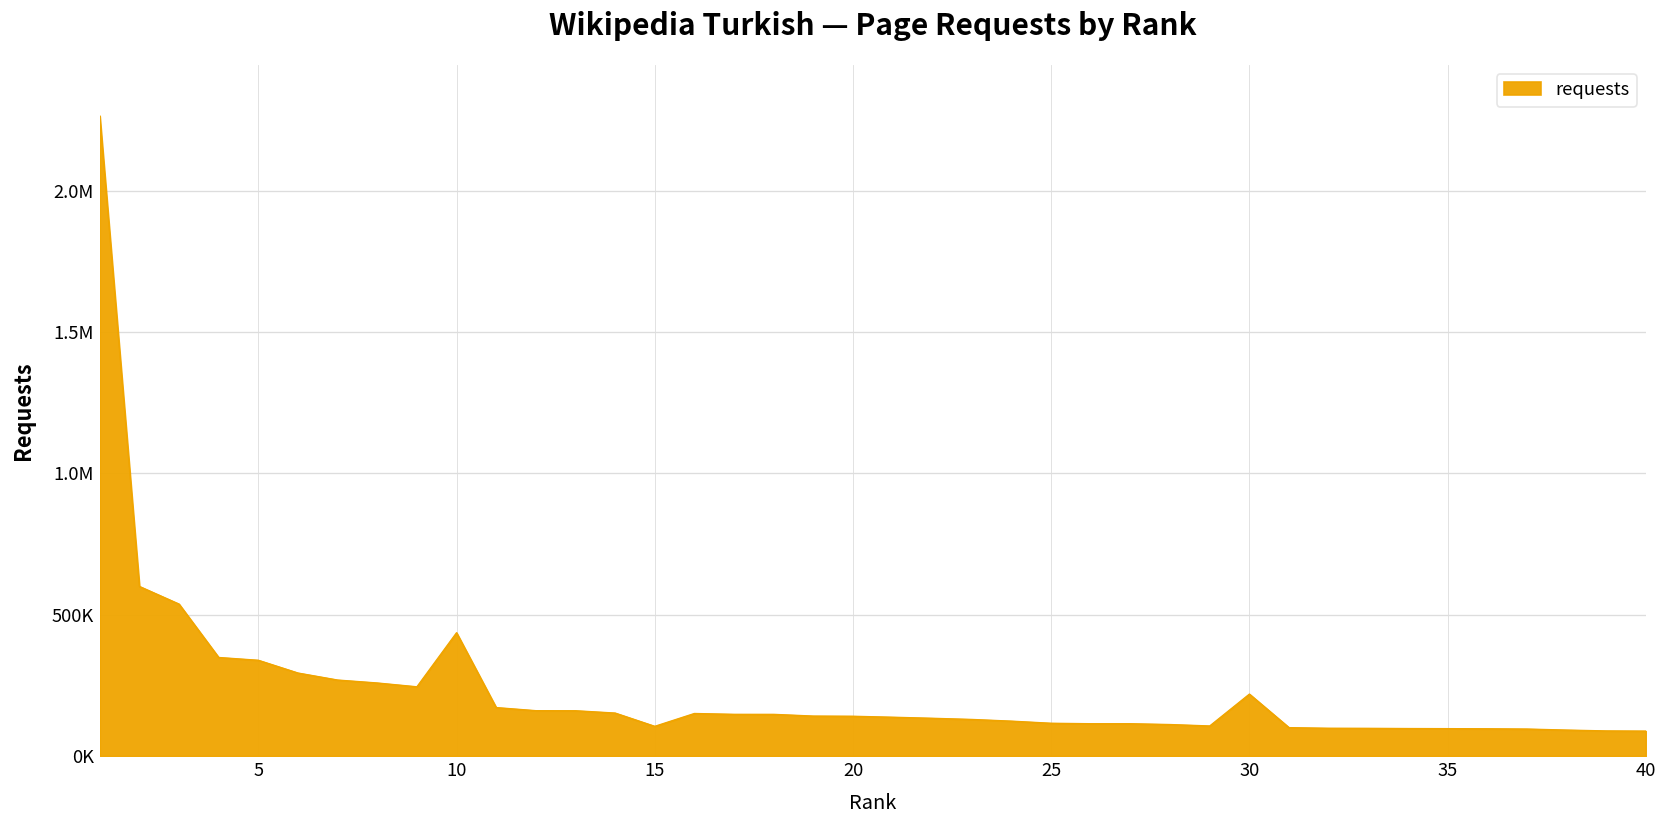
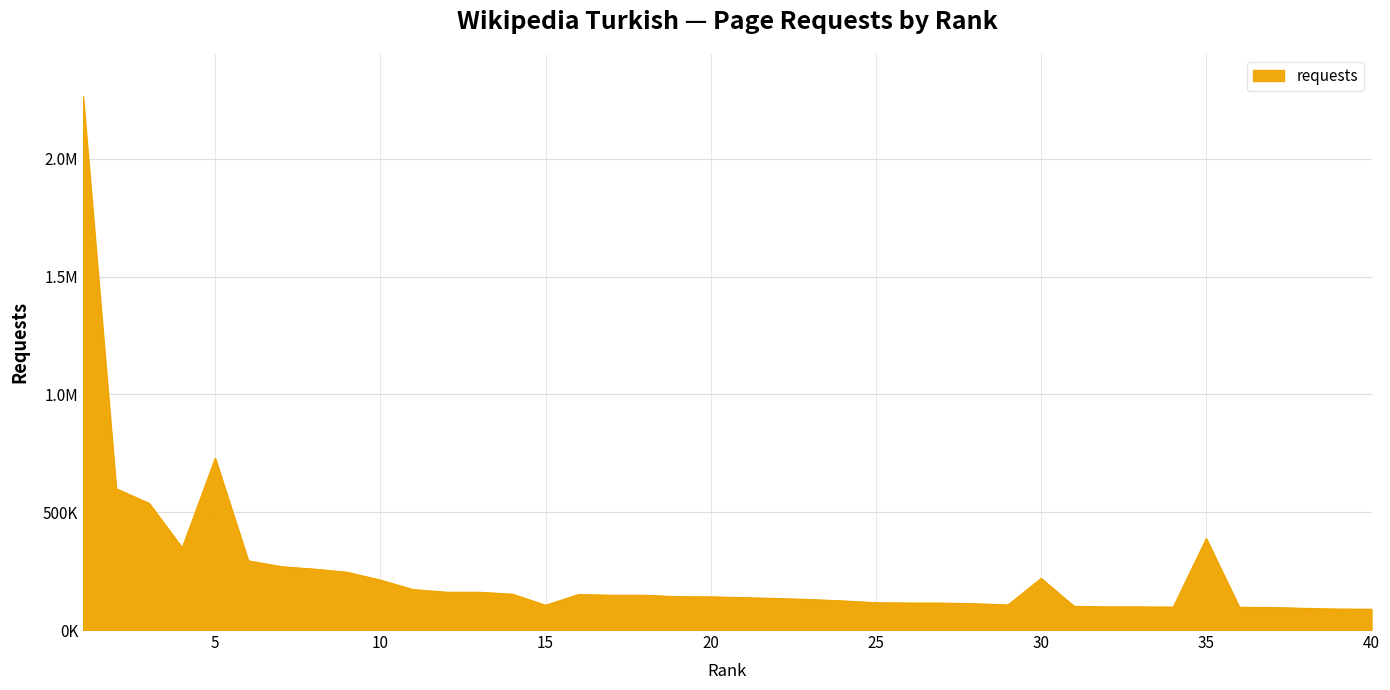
  {
-   "5": 340000,
-   "10": 440000,
+   "5": 730000,
+   "10": 210000,
    "15": 110000,
    "20": 140000,
    "25": 120000,
    "30": 220000,
-   "35": 100000,
+   "35": 390000,
    "40": 90000
  }
